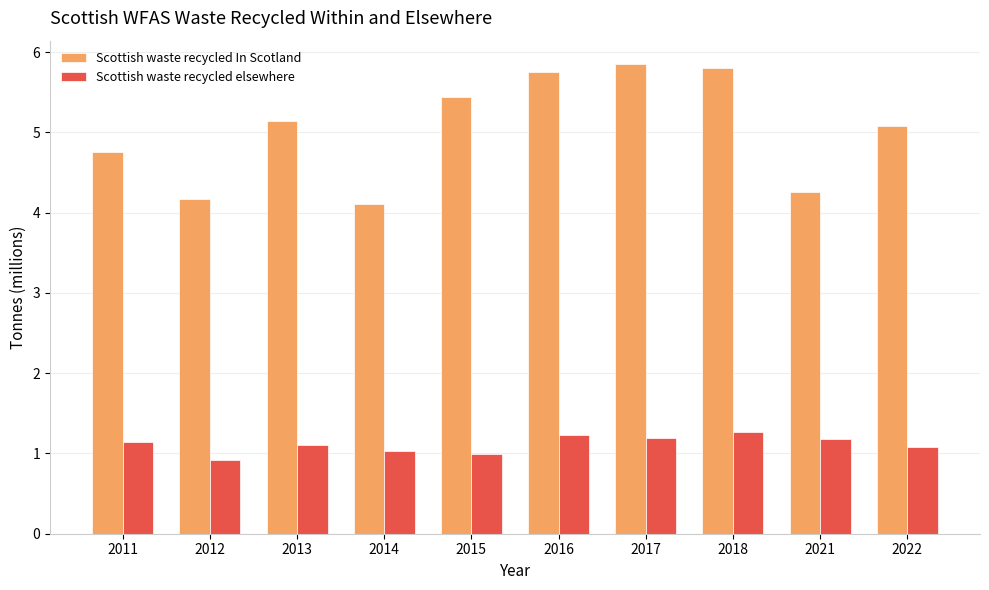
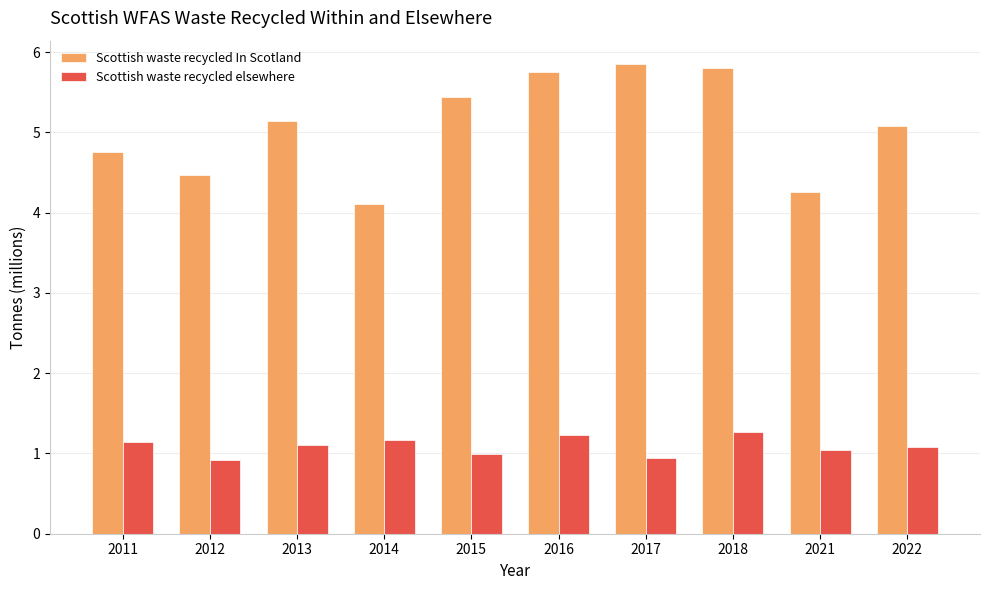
  {
    "Scottish waste recycled In Scotland": {
      "2011": 4.8,
-     "2012": 4.2,
+     "2012": 4.5,
      "2013": 5.1,
      "2014": 4.1,
      "2015": 5.4,
      "2016": 5.8,
      "2017": 5.9,
      "2018": 5.8,
      "2021": 4.3,
      "2022": 5.1
    },
    "Scottish waste recycled elsewhere": {
      "2011": 1.1,
      "2012": 0.9,
      "2013": 1.1,
-     "2014": 1.0,
+     "2014": 1.2,
      "2015": 1.0,
      "2016": 1.2,
-     "2017": 1.2,
+     "2017": 0.9,
      "2018": 1.3,
-     "2021": 1.2,
+     "2021": 1.0,
      "2022": 1.1
    }
  }
